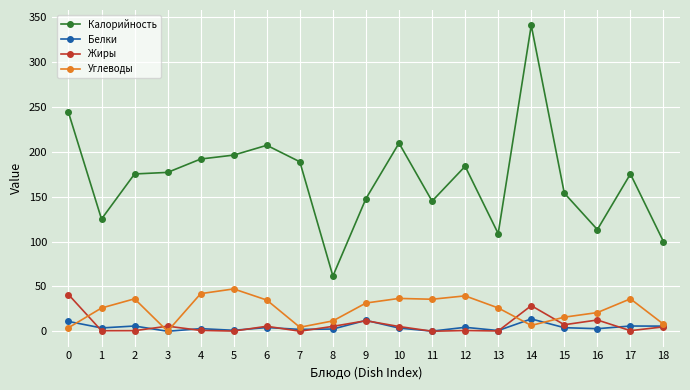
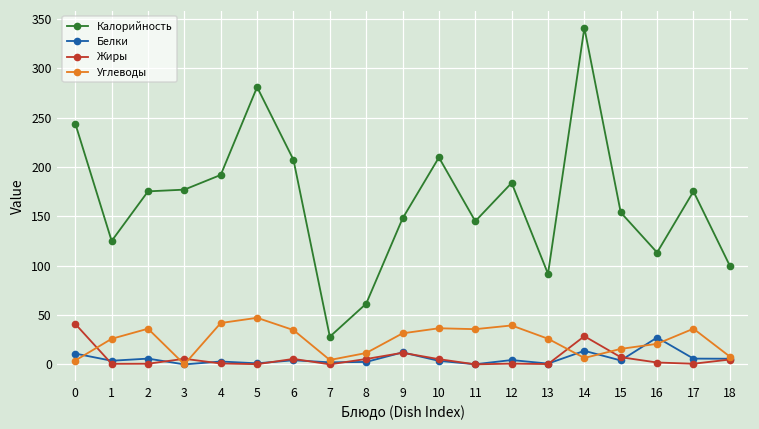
  {
    "Калорийность": {
      "0": 240,
      "1": 130,
      "2": 180,
      "3": 180,
      "4": 190,
-     "5": 200,
+     "5": 280,
      "6": 210,
-     "7": 190,
+     "7": 30,
      "8": 60,
      "9": 150,
      "10": 210,
      "11": 150,
      "12": 180,
-     "13": 110,
+     "13": 90,
      "14": 340,
      "15": 150,
      "16": 110,
      "17": 180,
      "18": 100
    },
    "Белки": {
      "0": 10,
      "1": 0,
      "2": 10,
      "8": 0,
      "12": 0,
      "14": 10,
      "15": 0,
-     "16": 0,
+     "16": 30,
      "17": 10
    },
    "Жиры": {
      "0": 40,
      "1": 0,
      "2": 0,
      "3": 10,
      "8": 10,
      "12": 0,
      "14": 30,
      "15": 10,
-     "16": 10,
+     "16": 0,
      "17": 0
    },
    "Углеводы": {
      "0": 0,
      "1": 30,
      "2": 40,
      "4": 40,
      "5": 50,
      "6": 30,
      "8": 10,
      "9": 30,
      "10": 40,
      "11": 40,
      "12": 40,
      "13": 30,
      "14": 10,
      "15": 20,
      "16": 20,
      "17": 40
    }
  }
